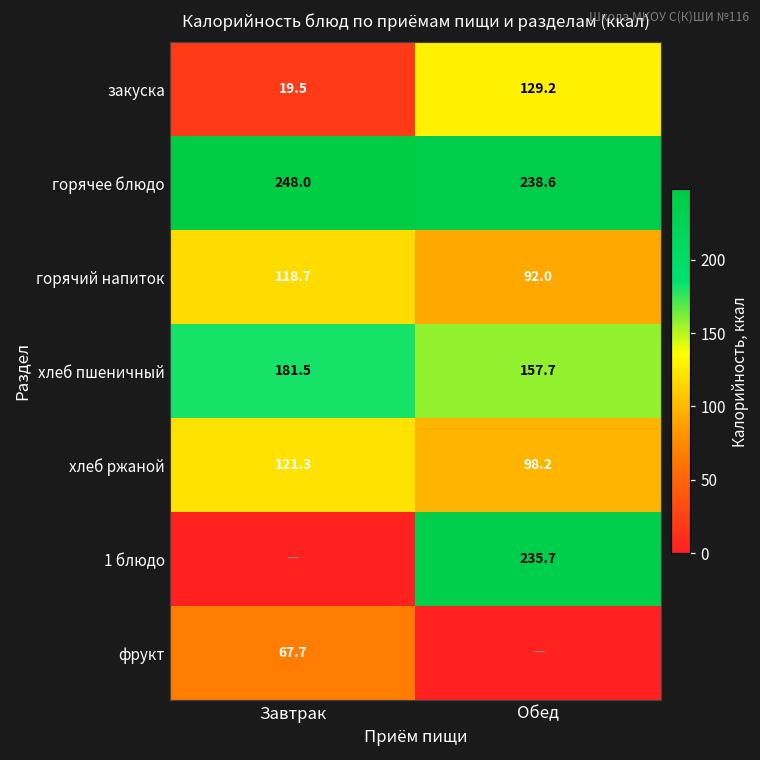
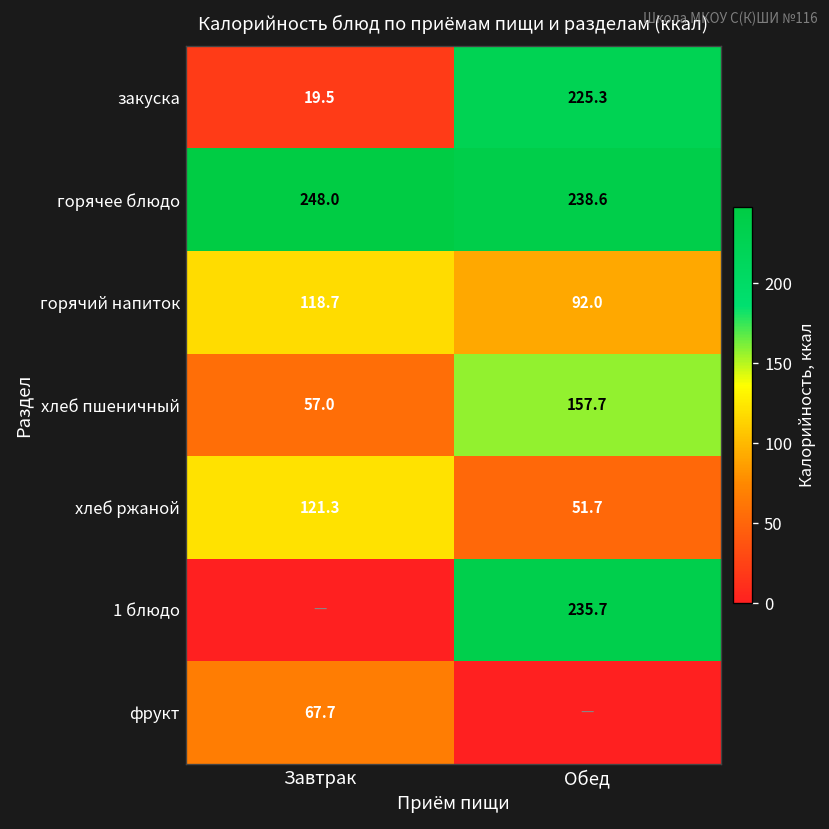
  {
    "закуска": {
      "Завтрак": 19.5,
-     "Обед": 129.2
+     "Обед": 225.3
    },
    "горячее блюдо": {
      "Завтрак": 248.0,
      "Обед": 238.6
    },
    "горячий напиток": {
      "Завтрак": 118.7,
      "Обед": 92.0
    },
    "хлеб пшеничный": {
-     "Завтрак": 181.5,
+     "Завтрак": 57.0,
      "Обед": 157.7
    },
    "хлеб ржаной": {
      "Завтрак": 121.3,
-     "Обед": 98.2
+     "Обед": 51.7
    },
    "1 блюдо": {
      "Обед": 235.7
    },
    "фрукт": {
      "Завтрак": 67.7
    }
  }
